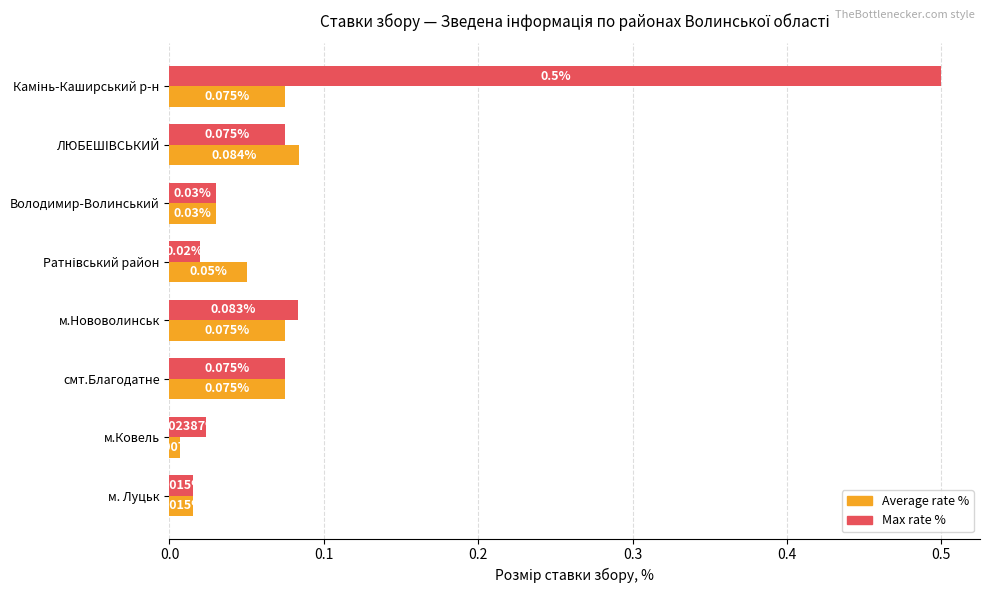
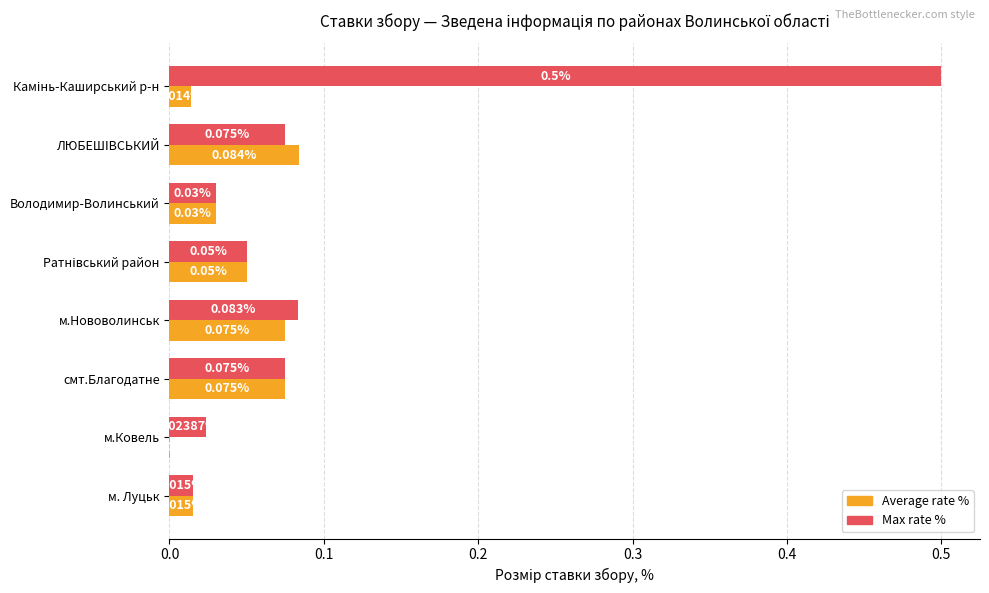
  {
    "Average rate %": {
-     "Камінь-Каширський р-н": "0.075",
-     "м.Ковель": "0.007",
+     "Камінь-Каширський р-н": "0.014",
+     "м.Ковель": "0.000",
      "м. Луцьк": "0.015"
    },
    "Max rate %": {
      "Камінь-Каширський р-н": "0.5%",
      "ЛЮБЕШІВСЬКИЙ": "0.075%",
      "Володимир-Волинський": "0.03%",
-     "Ратнівський район": "0.02%",
+     "Ратнівський район": "0.05%",
      "м.Нововолинськ": "0.083%",
      "смт.Благодатне": "0.075%",
      "м.Ковель": "0.02387%"
    }
  }
